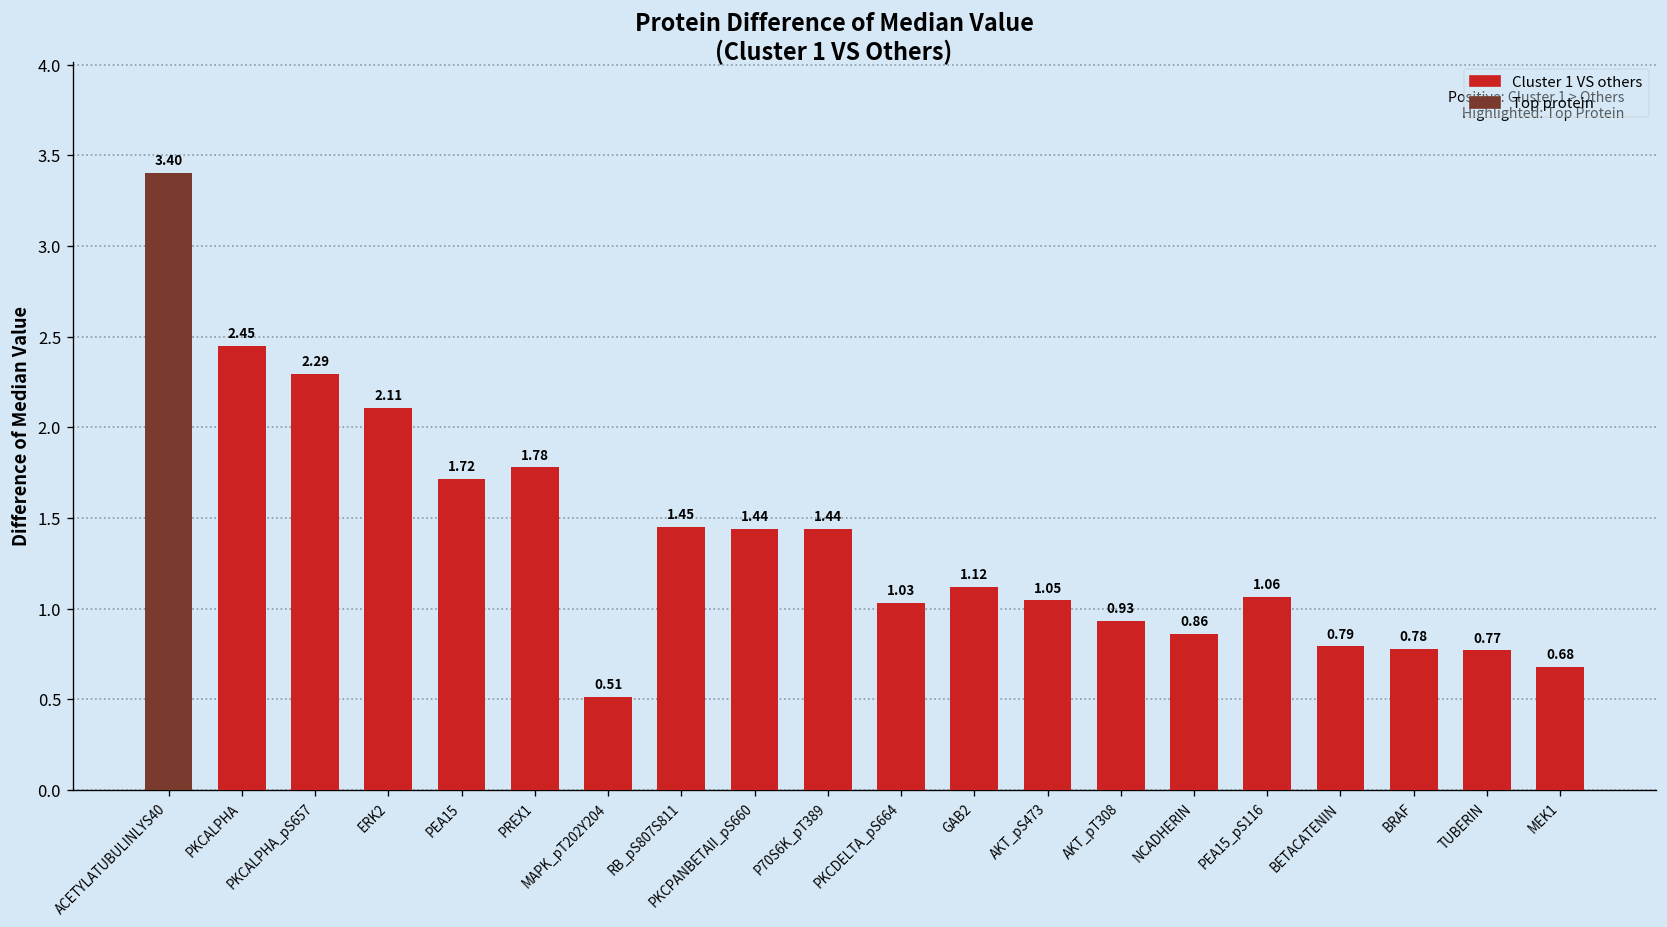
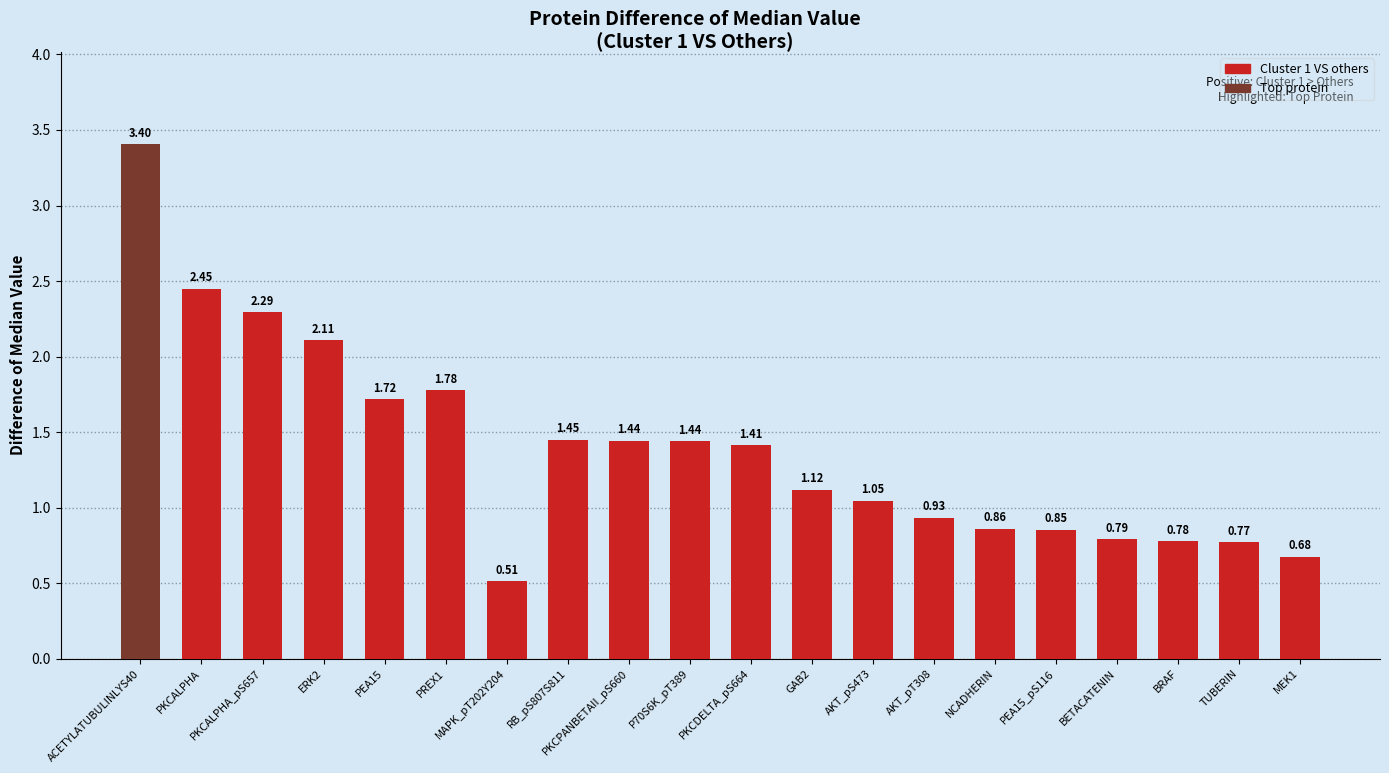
  {
    "ACETYLATUBULINLYS40": 3.40,
    "PKCALPHA": 2.45,
    "PKCALPHA_pS657": 2.29,
    "ERK2": 2.11,
    "PEA15": 1.72,
    "PREX1": 1.78,
    "MAPK_pT202Y204": 0.51,
    "RB_pS807S811": 1.45,
    "PKCPANBETAII_pS660": 1.44,
    "P70S6K_pT389": 1.44,
-   "PKCDELTA_pS664": 1.03,
+   "PKCDELTA_pS664": 1.41,
    "GAB2": 1.12,
    "AKT_pS473": 1.05,
    "AKT_pT308": 0.93,
    "NCADHERIN": 0.86,
-   "PEA15_pS116": 1.06,
+   "PEA15_pS116": 0.85,
    "BETACATENIN": 0.79,
    "BRAF": 0.78,
    "TUBERIN": 0.77,
    "MEK1": 0.68
  }
